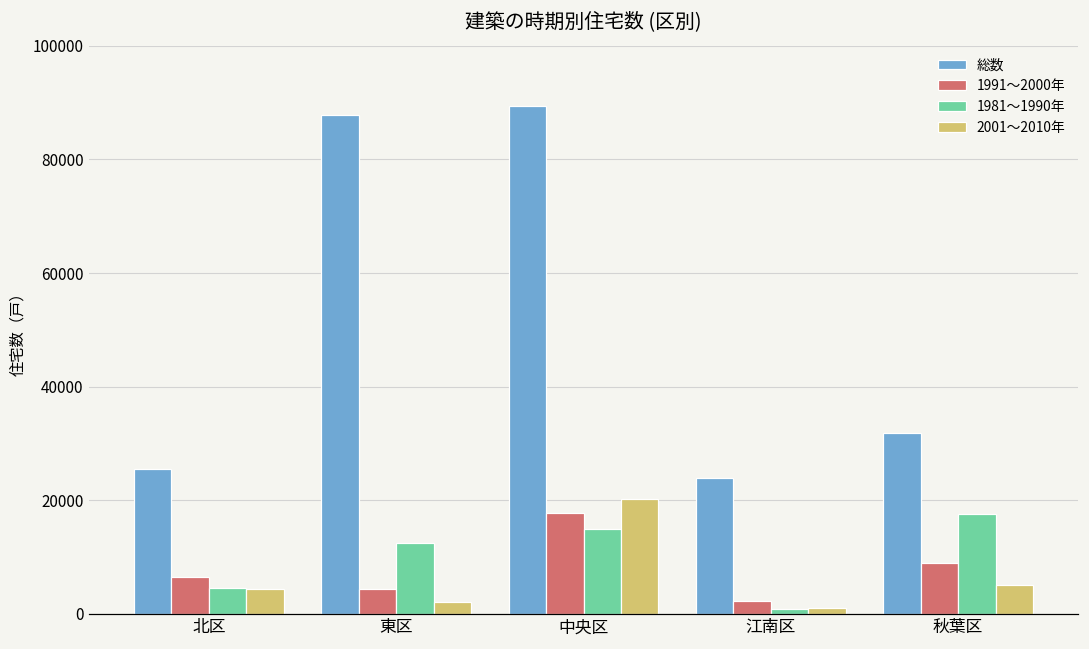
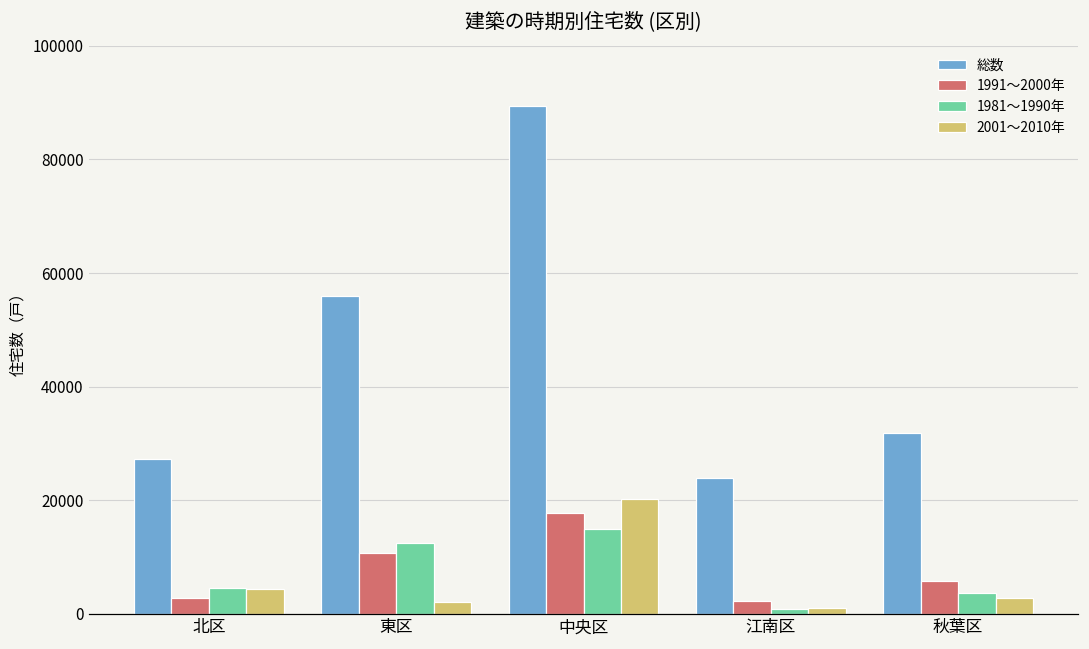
  {
    "総数": {
-     "北区": 26000,
-     "東区": 88000,
+     "北区": 27000,
+     "東区": 56000,
      "中央区": 89000,
      "江南区": 24000,
      "秋葉区": 32000
    },
    "1991～2000年": {
-     "北区": 6000,
-     "東区": 4000,
+     "北区": 3000,
+     "東区": 11000,
      "中央区": 18000,
      "江南区": 2000,
-     "秋葉区": 9000
+     "秋葉区": 6000
    },
    "1981～1990年": {
      "北区": 4000,
      "東区": 13000,
      "中央区": 15000,
      "江南区": 1000,
-     "秋葉区": 18000
+     "秋葉区": 4000
    },
    "2001～2010年": {
      "北区": 4000,
      "東区": 2000,
      "中央区": 20000,
      "江南区": 1000,
-     "秋葉区": 5000
+     "秋葉区": 3000
    }
  }
